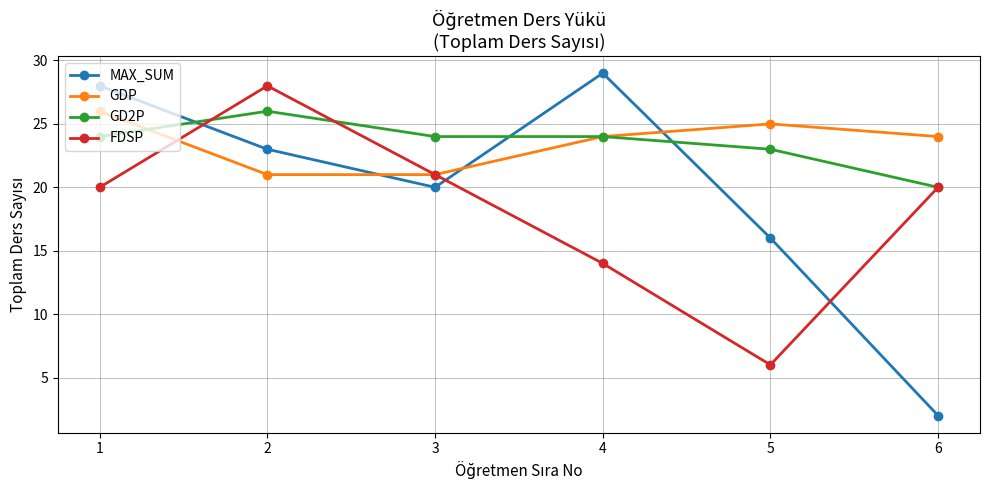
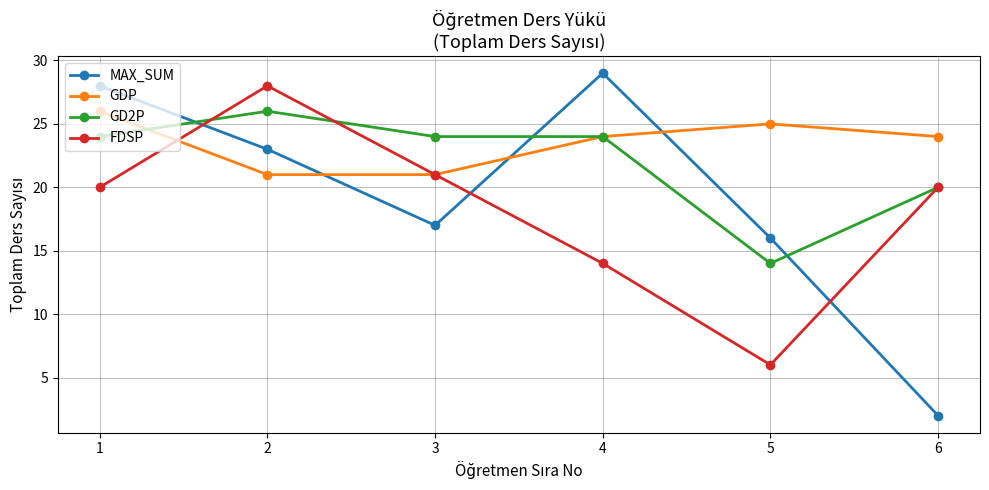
  {
    "MAX_SUM": {
      "2": 23,
-     "3": 20,
+     "3": 17,
      "4": 29,
      "5": 16,
      "6": 2
    },
    "GDP": {
      "2": 21,
      "5": 25,
      "6": 24
    },
    "GD2P": {
      "2": 26,
      "3": 24,
-     "5": 23
+     "5": 14
    },
    "FDSP": {
      "1": 20,
      "2": 28,
      "4": 14,
      "5": 6
    }
  }
